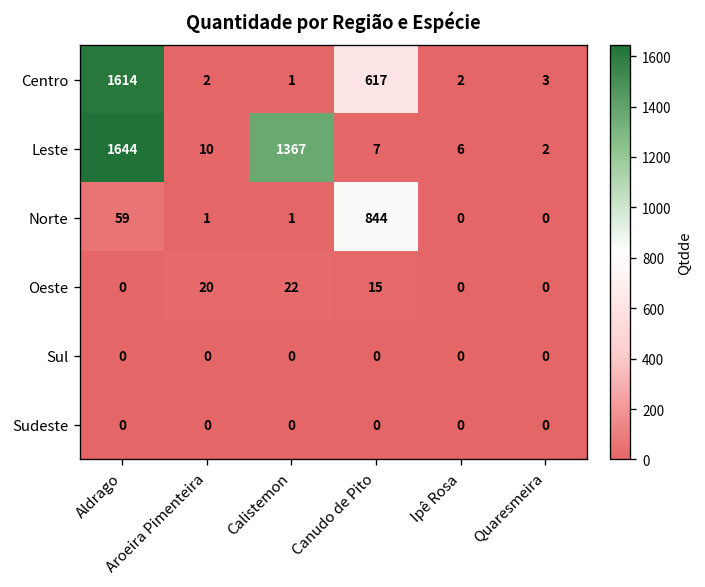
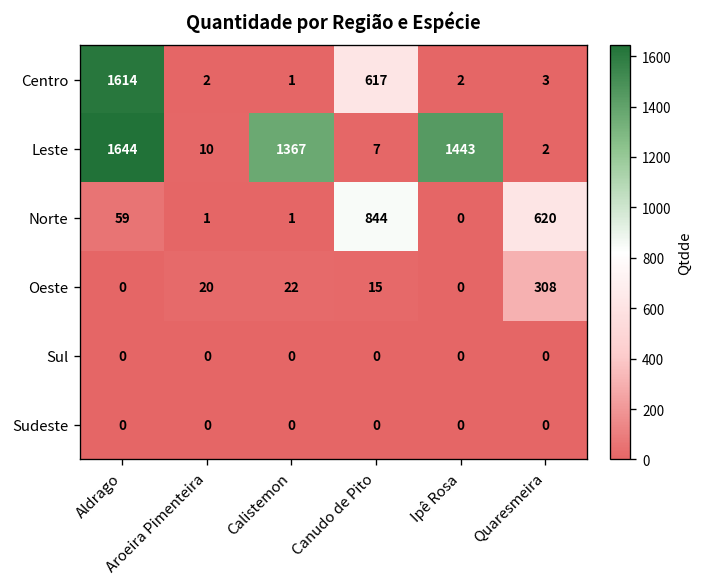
  {
    "Centro": {
      "Aldrago": 1614,
      "Aroeira Pimenteira": 2,
      "Calistemon": 1,
      "Canudo de Pito": 617,
      "Ipê Rosa": 2,
      "Quaresmeira": 3
    },
    "Leste": {
      "Aldrago": 1644,
      "Aroeira Pimenteira": 10,
      "Calistemon": 1367,
      "Canudo de Pito": 7,
-     "Ipê Rosa": 6,
+     "Ipê Rosa": 1443,
      "Quaresmeira": 2
    },
    "Norte": {
      "Aldrago": 59,
      "Aroeira Pimenteira": 1,
      "Calistemon": 1,
      "Canudo de Pito": 844,
      "Ipê Rosa": 0,
-     "Quaresmeira": 0
+     "Quaresmeira": 620
    },
    "Oeste": {
      "Aldrago": 0,
      "Aroeira Pimenteira": 20,
      "Calistemon": 22,
      "Canudo de Pito": 15,
      "Ipê Rosa": 0,
-     "Quaresmeira": 0
+     "Quaresmeira": 308
    },
    "Sul": {
      "Aldrago": 0,
      "Aroeira Pimenteira": 0,
      "Calistemon": 0,
      "Canudo de Pito": 0,
      "Ipê Rosa": 0,
      "Quaresmeira": 0
    },
    "Sudeste": {
      "Aldrago": 0,
      "Aroeira Pimenteira": 0,
      "Calistemon": 0,
      "Canudo de Pito": 0,
      "Ipê Rosa": 0,
      "Quaresmeira": 0
    }
  }
